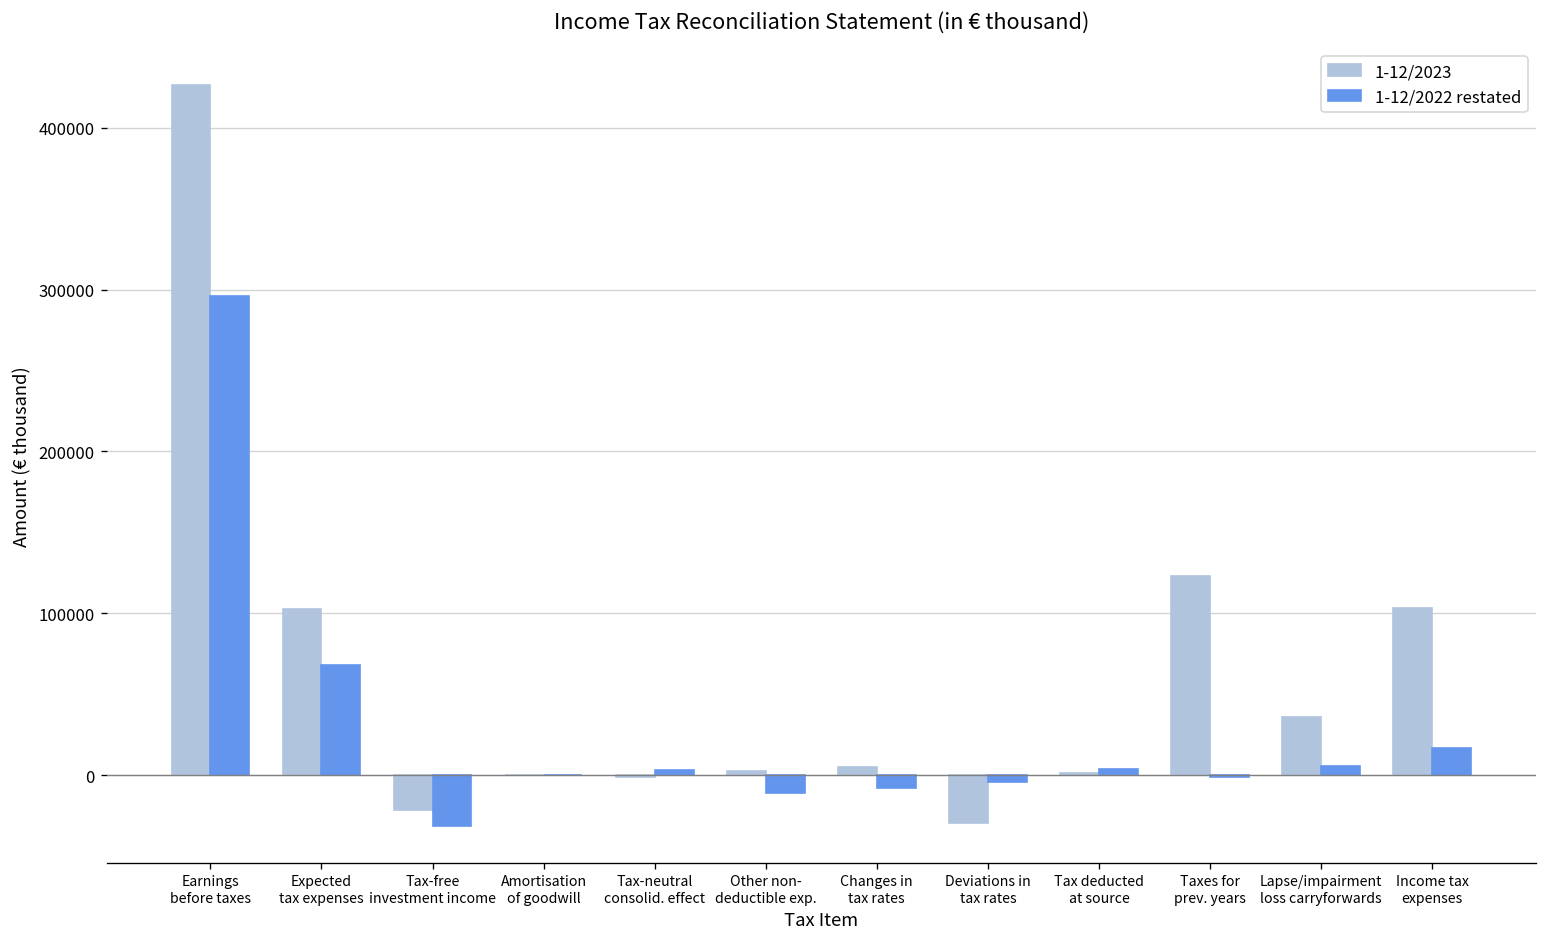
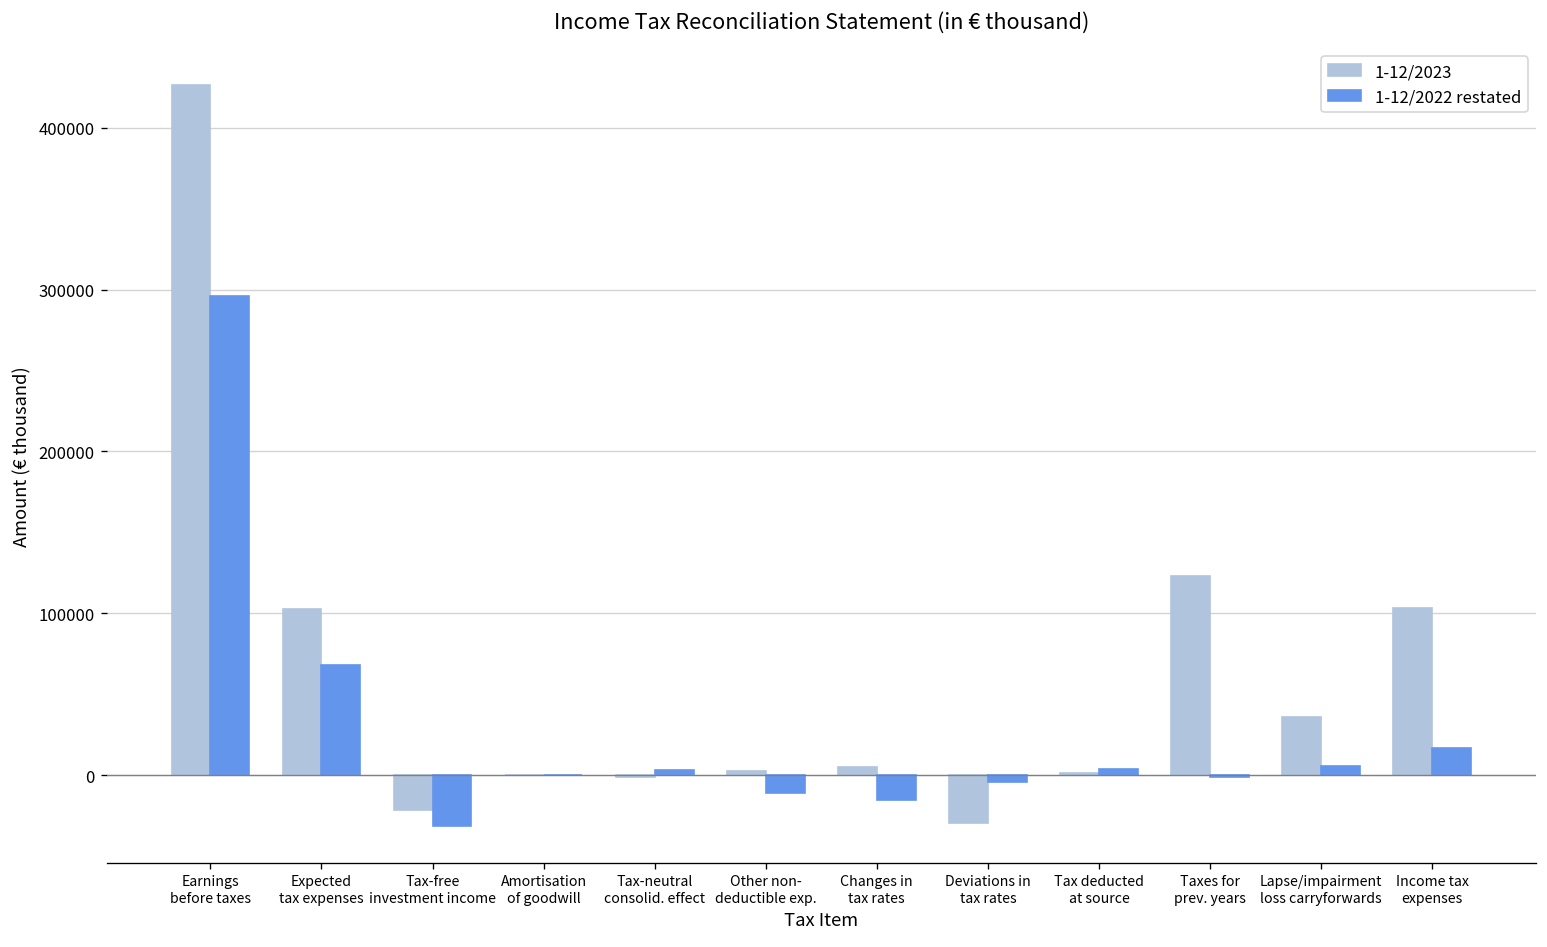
  {
    "1-12/2023": {
      "Earnings before taxes": 426000,
      "Expected tax expenses": 102000,
      "Tax-free investment income": -22000,
      "Amortisation of goodwill": 0,
      "Other non- deductible exp.": 2000,
      "Changes in tax rates": 5000,
      "Deviations in tax rates": -30000,
      "Taxes for prev. years": 123000,
      "Lapse/impairment loss carryforwards": 36000,
      "Income tax expenses": 103000
    },
    "1-12/2022 restated": {
      "Earnings before taxes": 296000,
      "Expected tax expenses": 68000,
      "Tax-free investment income": -31000,
      "Tax-neutral consolid. effect": 3000,
      "Other non- deductible exp.": -11000,
-     "Changes in tax rates": -8000,
+     "Changes in tax rates": -15000,
      "Deviations in tax rates": -4000,
      "Tax deducted at source": 4000,
      "Lapse/impairment loss carryforwards": 6000,
      "Income tax expenses": 17000
    }
  }
